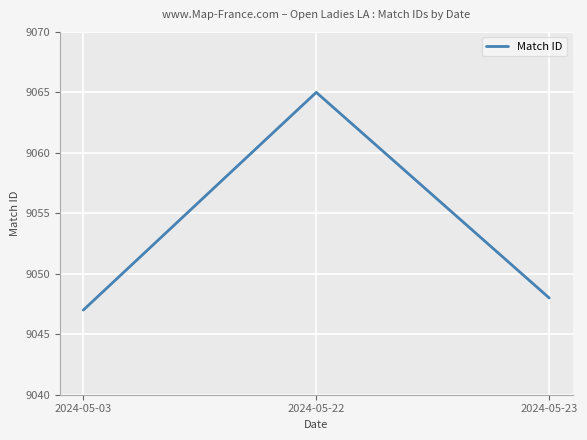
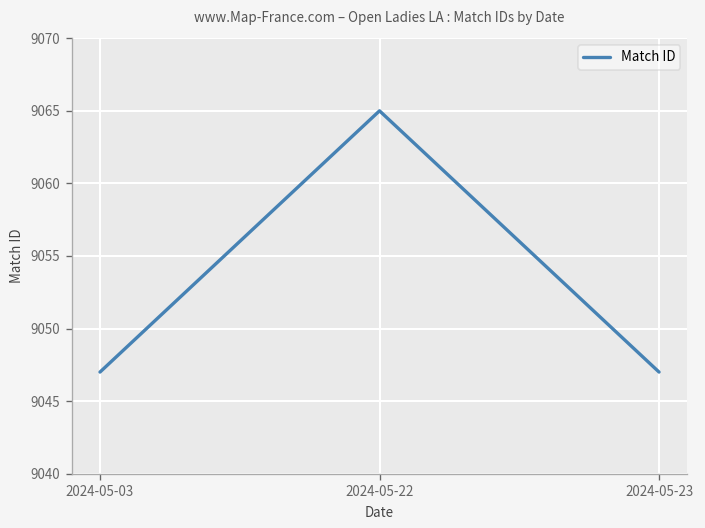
  {
    "2024-05-03": 9047,
    "2024-05-22": 9065,
-   "2024-05-23": 9048
+   "2024-05-23": 9047
  }
